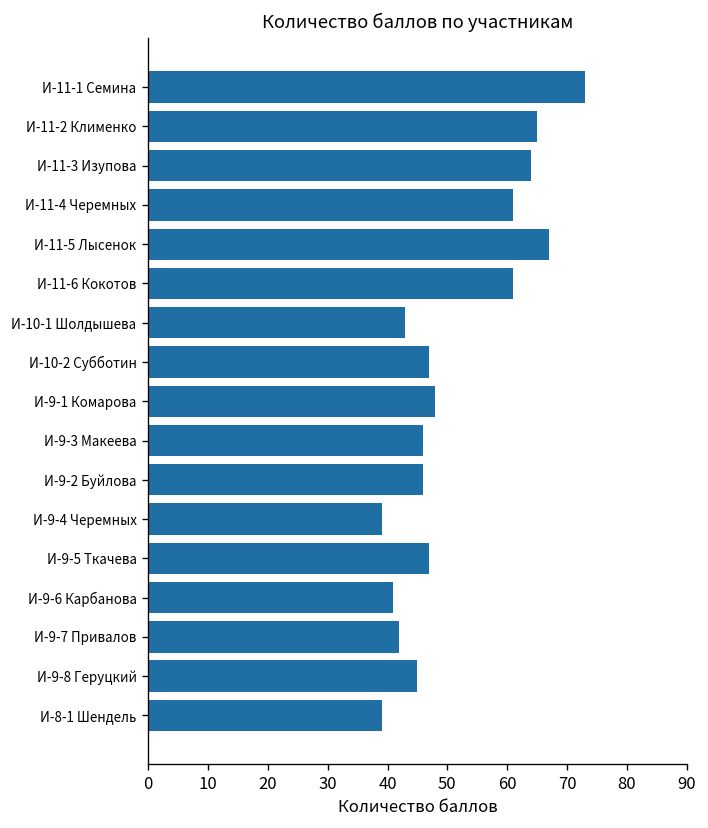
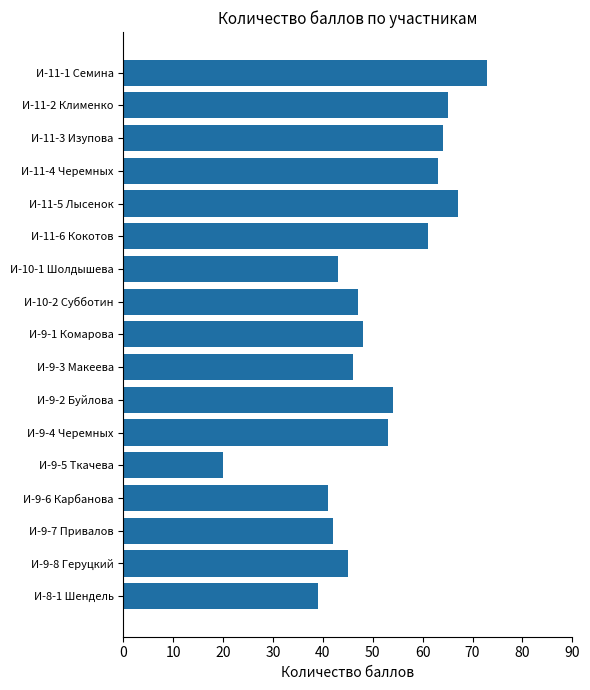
  {
    "И-11-1 Семина": 73,
    "И-11-2 Клименко": 65,
    "И-11-3 Изупова": 64,
-   "И-11-4 Черемных": 61,
+   "И-11-4 Черемных": 63,
    "И-11-5 Лысенок": 67,
    "И-11-6 Кокотов": 61,
    "И-10-1 Шолдышева": 43,
    "И-10-2 Субботин": 47,
    "И-9-1 Комарова": 48,
    "И-9-3 Макеева": 46,
-   "И-9-2 Буйлова": 46,
-   "И-9-4 Черемных": 39,
-   "И-9-5 Ткачева": 47,
+   "И-9-2 Буйлова": 54,
+   "И-9-4 Черемных": 53,
+   "И-9-5 Ткачева": 20,
    "И-9-6 Карбанова": 41,
    "И-9-7 Привалов": 42,
    "И-9-8 Геруцкий": 45,
    "И-8-1 Шендель": 39
  }
